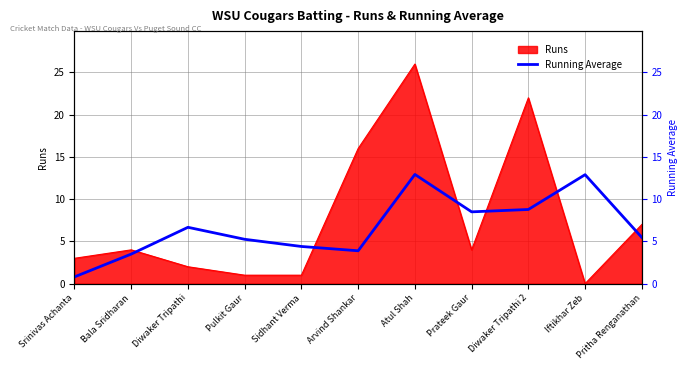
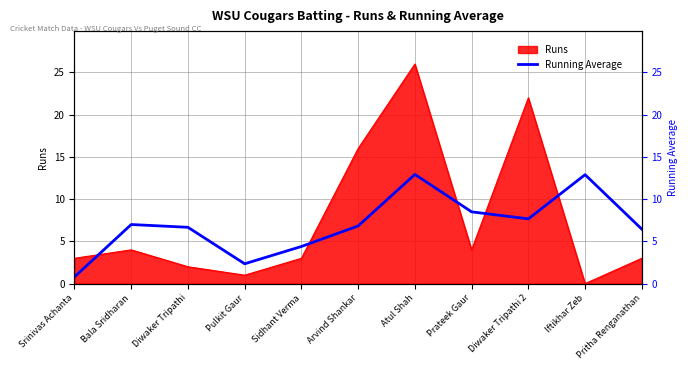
  {
    "Runs": {
      "Srinivas Achanta": 3,
      "Bala Sridharan": 4,
      "Diwaker Tripathi": 2,
      "Pulkit Gaur": 1,
-     "Sidhant Verma": 1,
+     "Sidhant Verma": 3,
      "Arvind Shankar": 16,
      "Atul Shah": 26,
      "Prateek Gaur": 4,
      "Diwaker Tripathi 2": 22,
      "Iftikhar Zeb": 0,
-     "Pritha Renganathan": 7
+     "Pritha Renganathan": 3
    },
    "Running Average": {
      "Srinivas Achanta": 1,
-     "Bala Sridharan": 4,
+     "Bala Sridharan": 7,
      "Diwaker Tripathi": 7,
-     "Pulkit Gaur": 5,
+     "Pulkit Gaur": 2,
      "Sidhant Verma": 4,
-     "Arvind Shankar": 4,
+     "Arvind Shankar": 7,
      "Atul Shah": 13,
      "Prateek Gaur": 9,
-     "Diwaker Tripathi 2": 9,
+     "Diwaker Tripathi 2": 8,
      "Iftikhar Zeb": 13,
-     "Pritha Renganathan": 5
+     "Pritha Renganathan": 6
    }
  }
